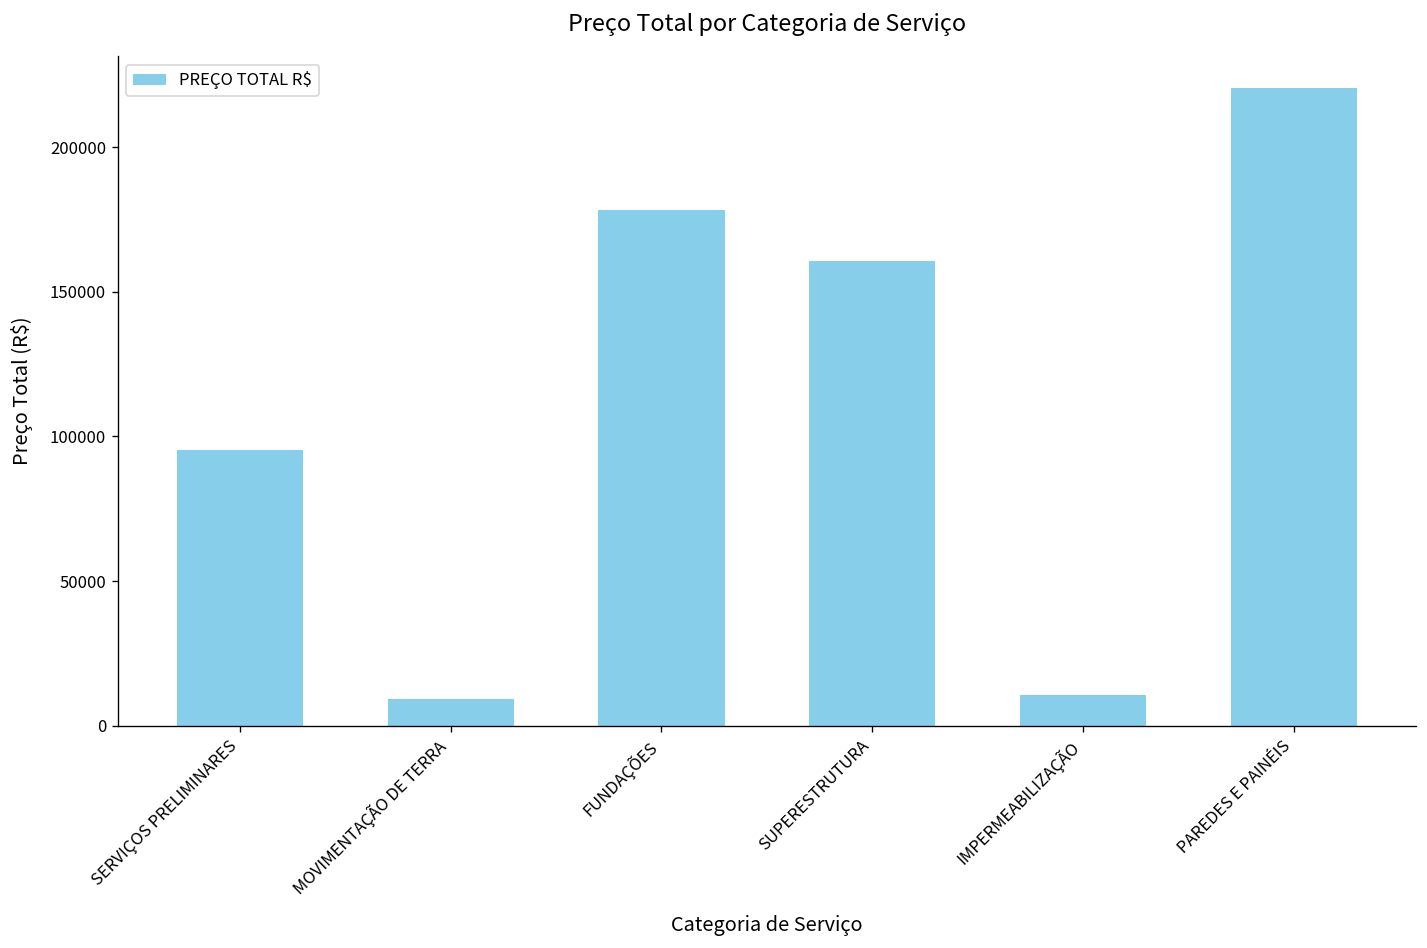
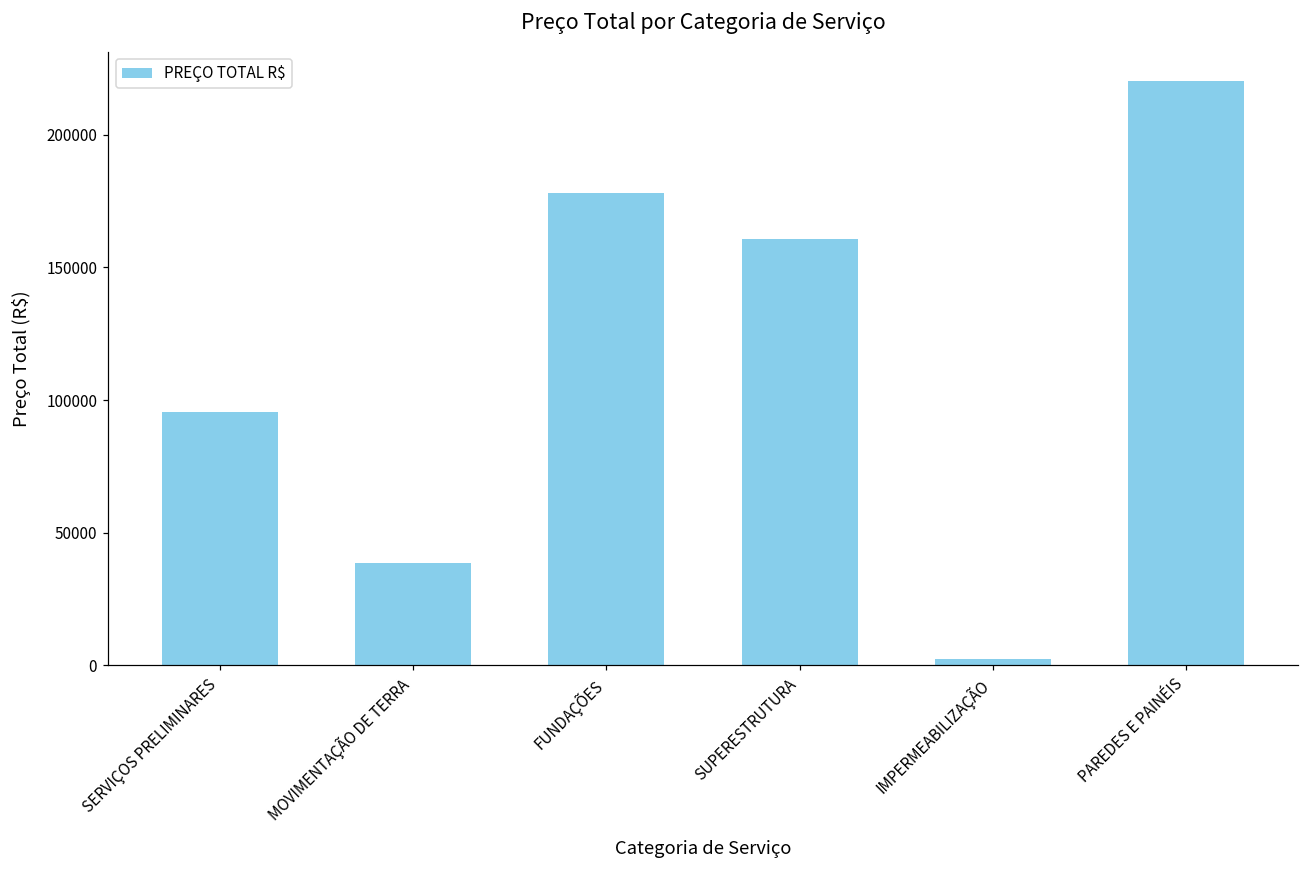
  {
    "SERVIÇOS PRELIMINARES": 95000,
-   "MOVIMENTAÇÃO DE TERRA": 9000,
+   "MOVIMENTAÇÃO DE TERRA": 39000,
    "FUNDAÇÕES": 178000,
    "SUPERESTRUTURA": 161000,
-   "IMPERMEABILIZAÇÃO": 11000,
+   "IMPERMEABILIZAÇÃO": 2000,
    "PAREDES E PAINÉIS": 220000
  }
